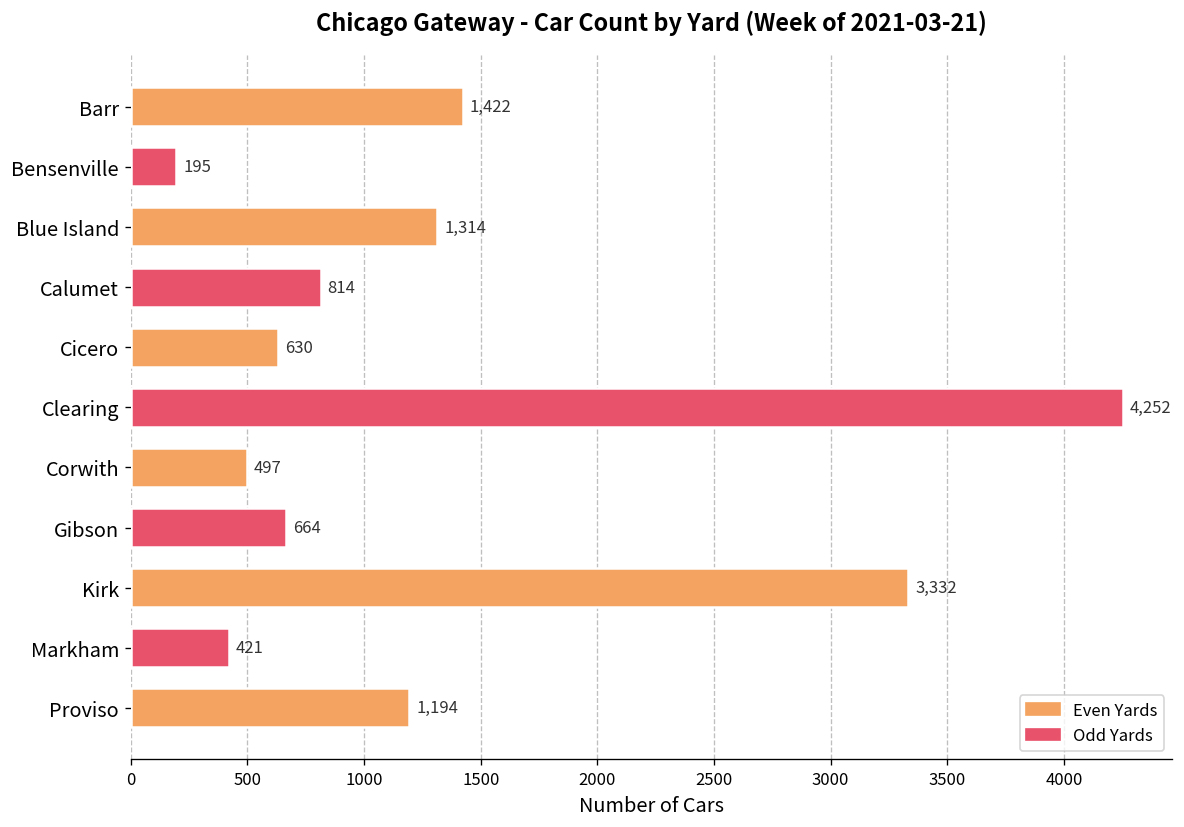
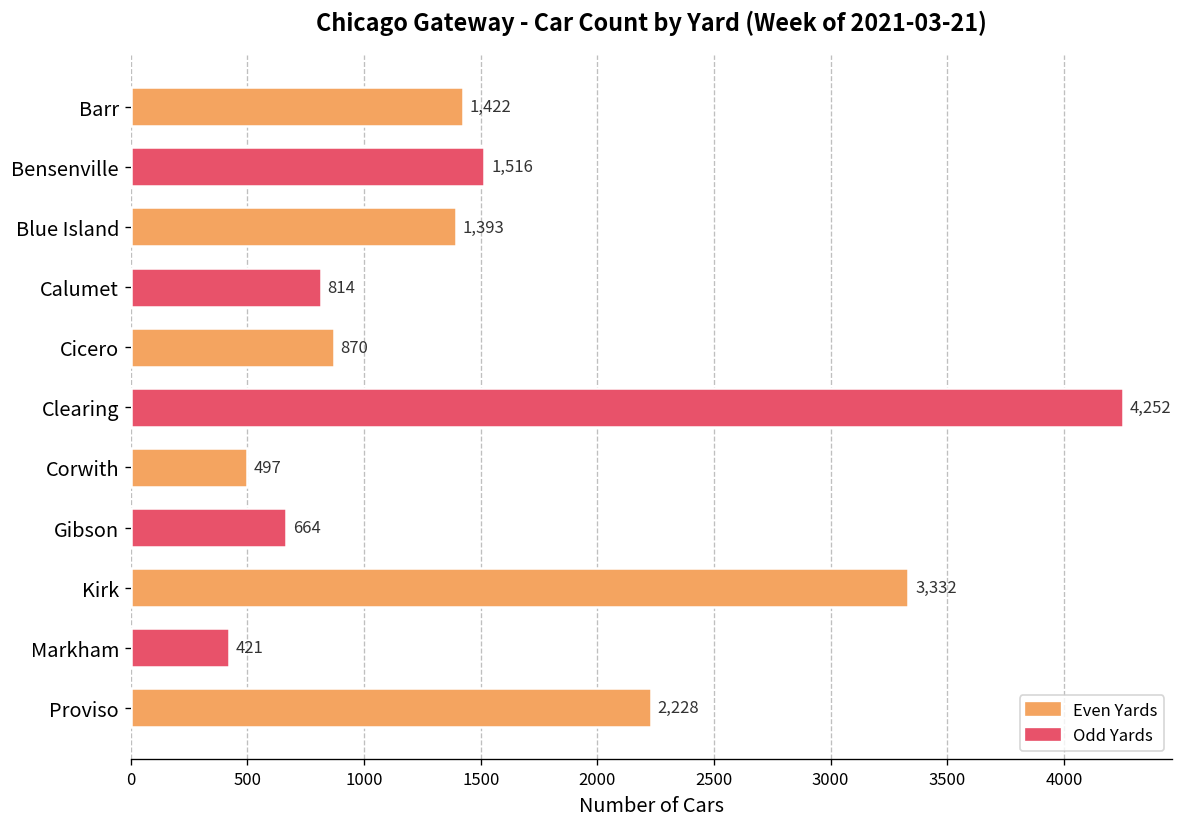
  {
    "Barr": "1,422",
-   "Bensenville": "195",
-   "Blue Island": "1,314",
+   "Bensenville": "1,516",
+   "Blue Island": "1,393",
    "Calumet": "814",
-   "Cicero": "630",
+   "Cicero": "870",
    "Clearing": "4,252",
    "Corwith": "497",
    "Gibson": "664",
    "Kirk": "3,332",
    "Markham": "421",
-   "Proviso": "1,194"
+   "Proviso": "2,228"
  }
